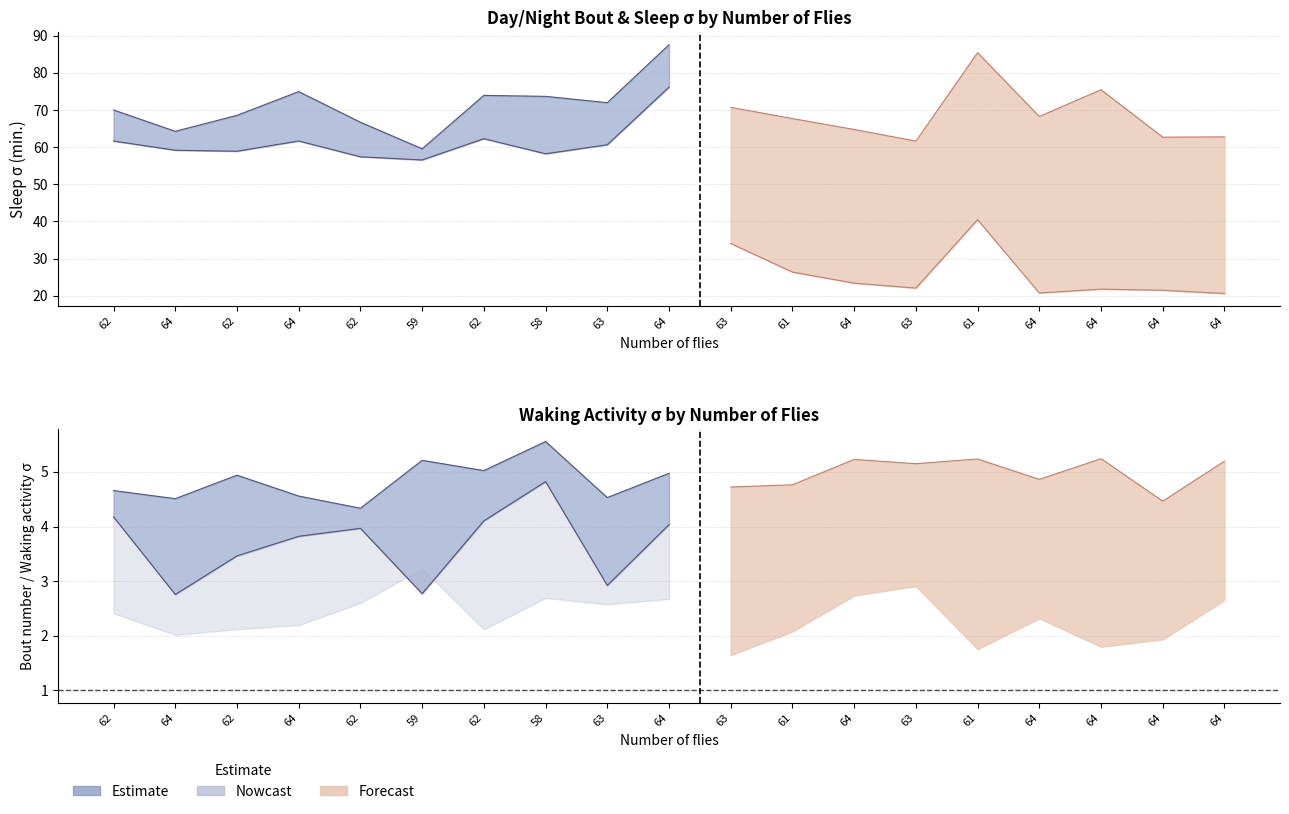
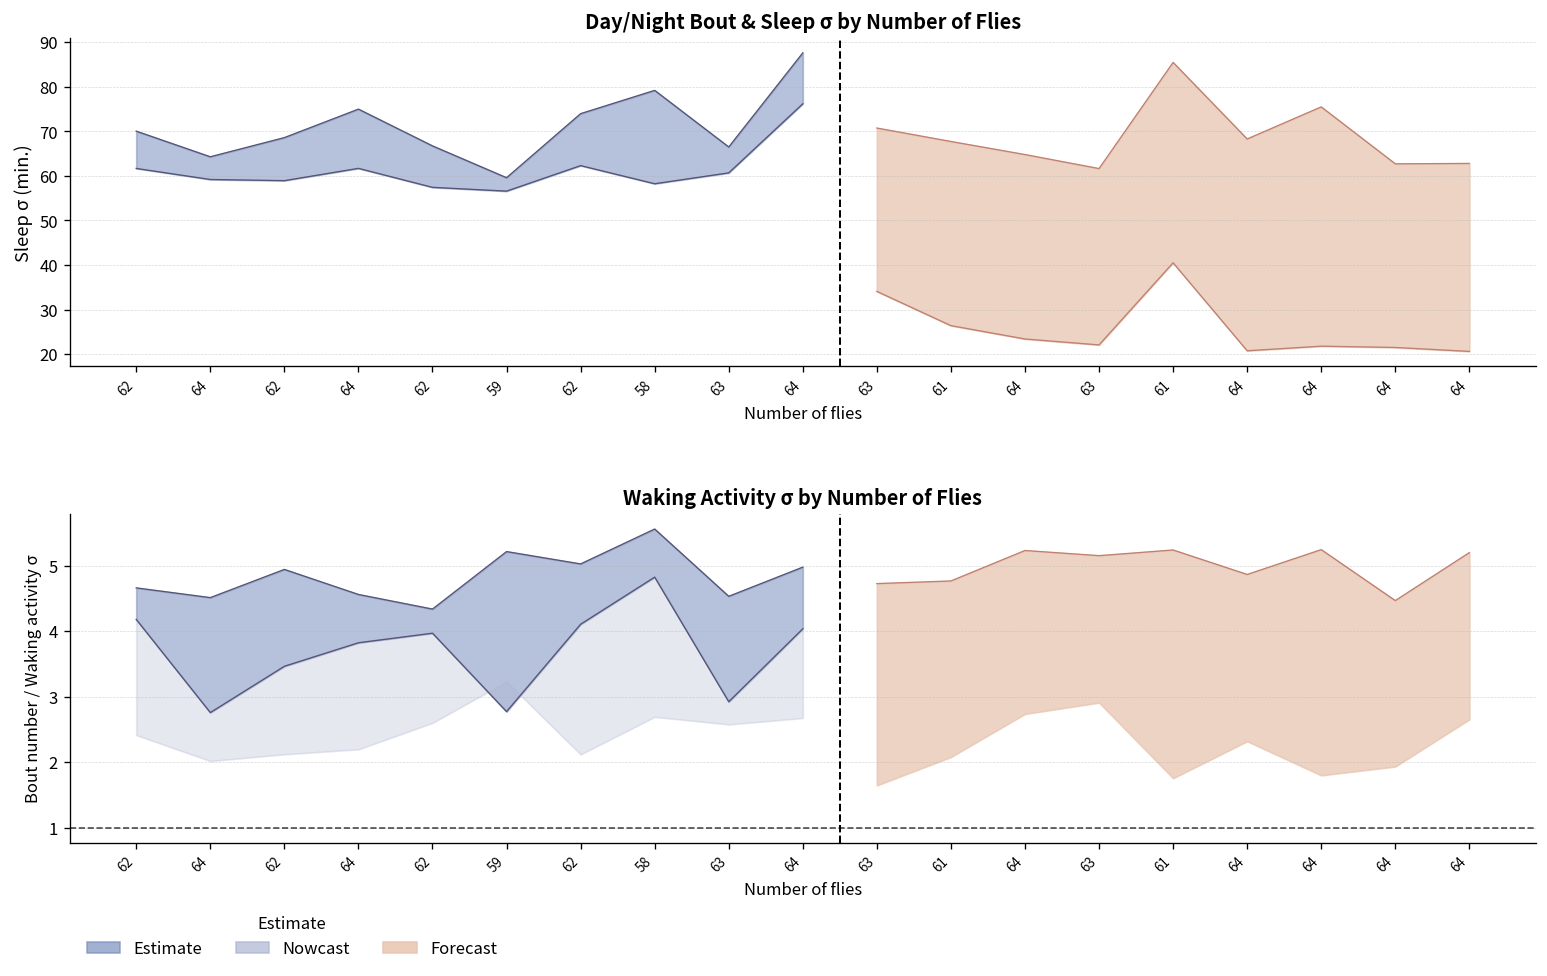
  {
    "Day/Night Bout & Sleep σ by Number of Flies": {
      "Estimate": {
        "59": 60,
-       "58": 74,
-       "63": 72
+       "58": 79,
+       "63": 66
      }
    },
    "Waking Activity σ by Number of Flies": {
      "Estimate": {
        "59": 5.2,
        "58": 5.6,
        "63": 4.5
      }
    }
  }
